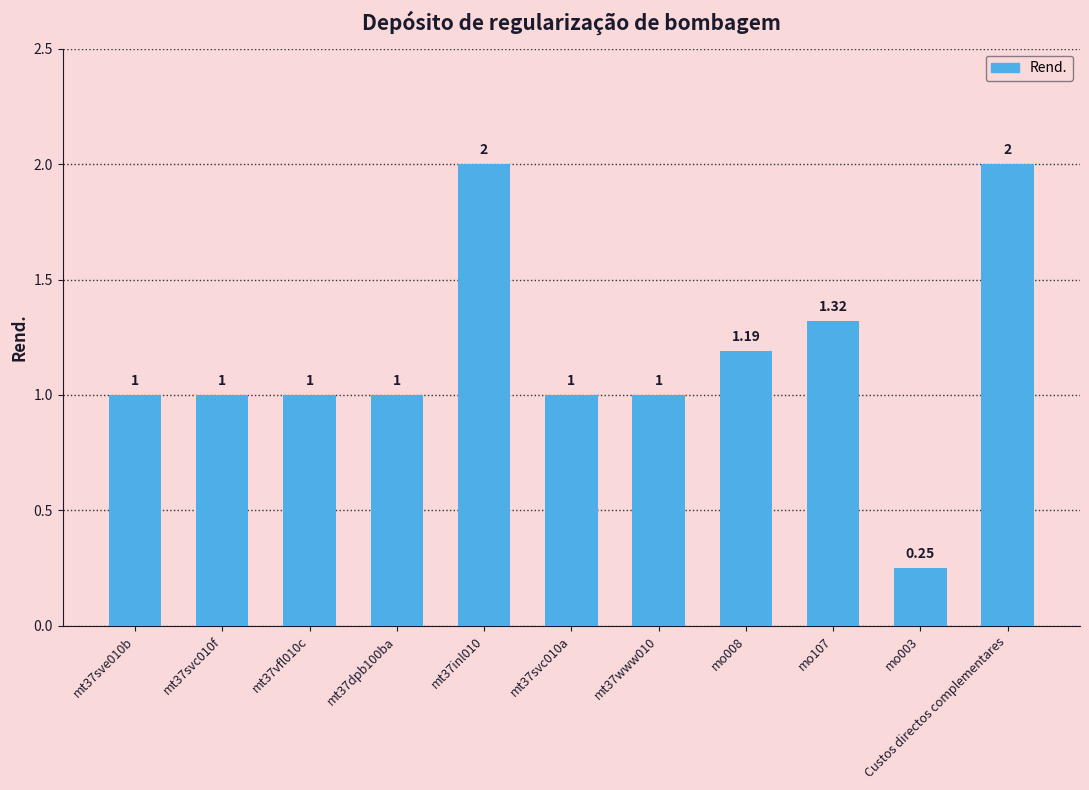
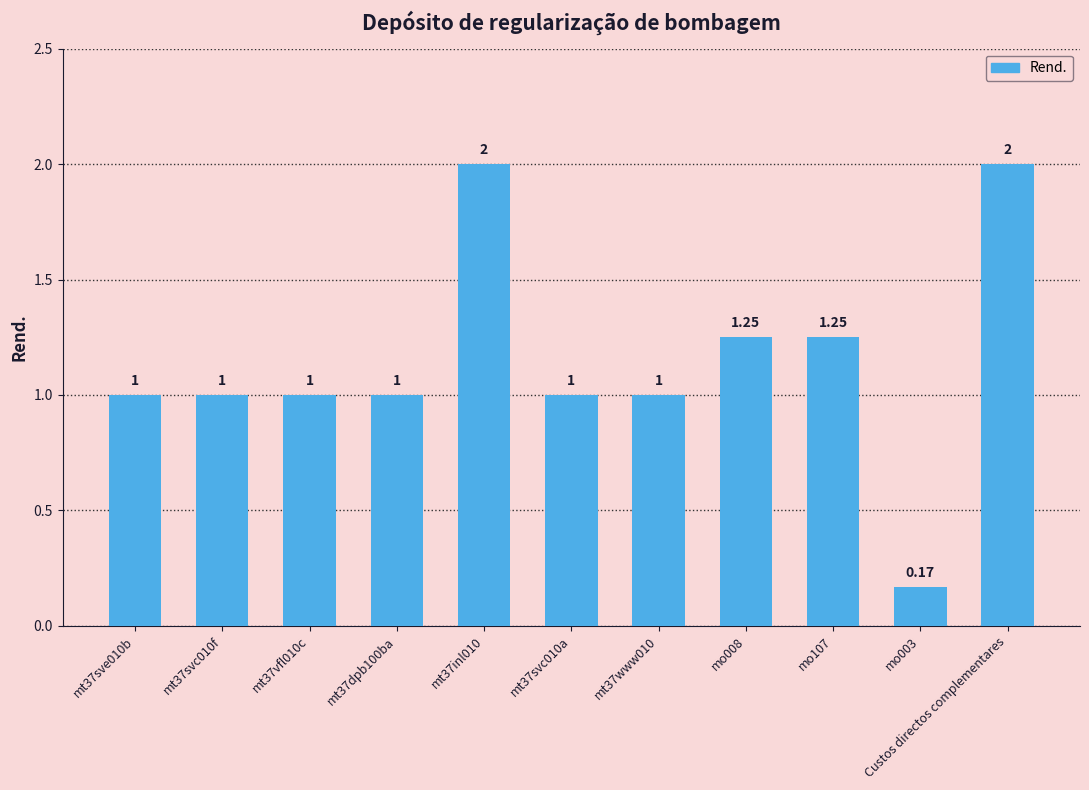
  {
    "mt37sve010b": 1,
    "mt37svc010f": 1,
    "mt37vfl010c": 1,
    "mt37dpb100ba": 1,
    "mt37inl010": 2,
    "mt37svc010a": 1,
    "mt37www010": 1,
-   "mo008": 1.19,
-   "mo107": 1.32,
-   "mo003": 0.25,
+   "mo008": 1.25,
+   "mo107": 1.25,
+   "mo003": 0.17,
    "Custos directos complementares": 2
  }
